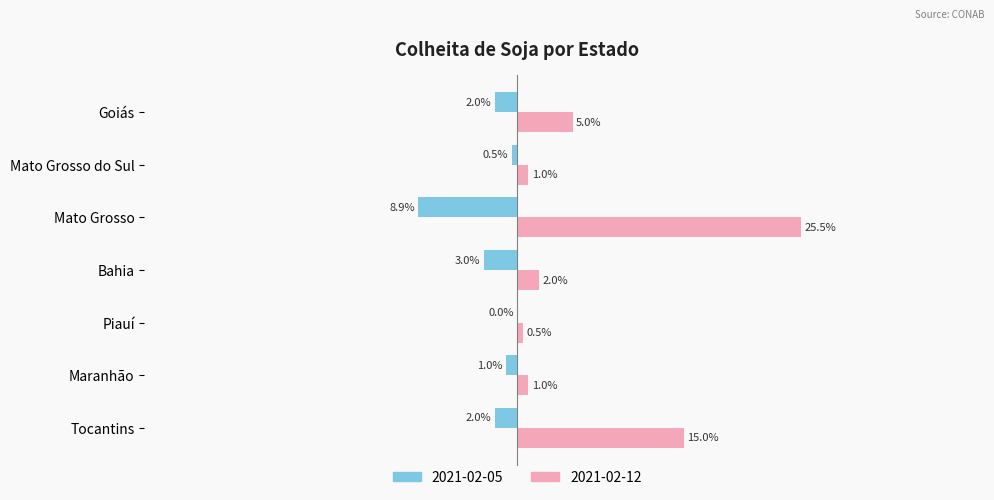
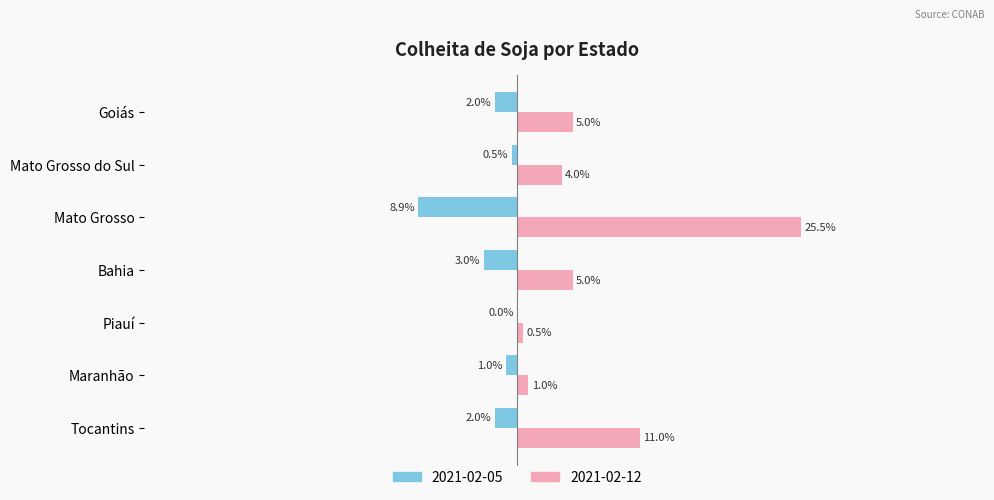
  {
    "2021-02-05": {
      "Piauí": "0.0%"
    },
    "2021-02-12": {
      "Goiás": "5.0%",
-     "Mato Grosso do Sul": "1.0%",
+     "Mato Grosso do Sul": "4.0%",
      "Mato Grosso": "25.5%",
-     "Bahia": "2.0%",
+     "Bahia": "5.0%",
      "Piauí": "0.5%",
      "Maranhão": "1.0%",
-     "Tocantins": "15.0%"
+     "Tocantins": "11.0%"
    }
  }
